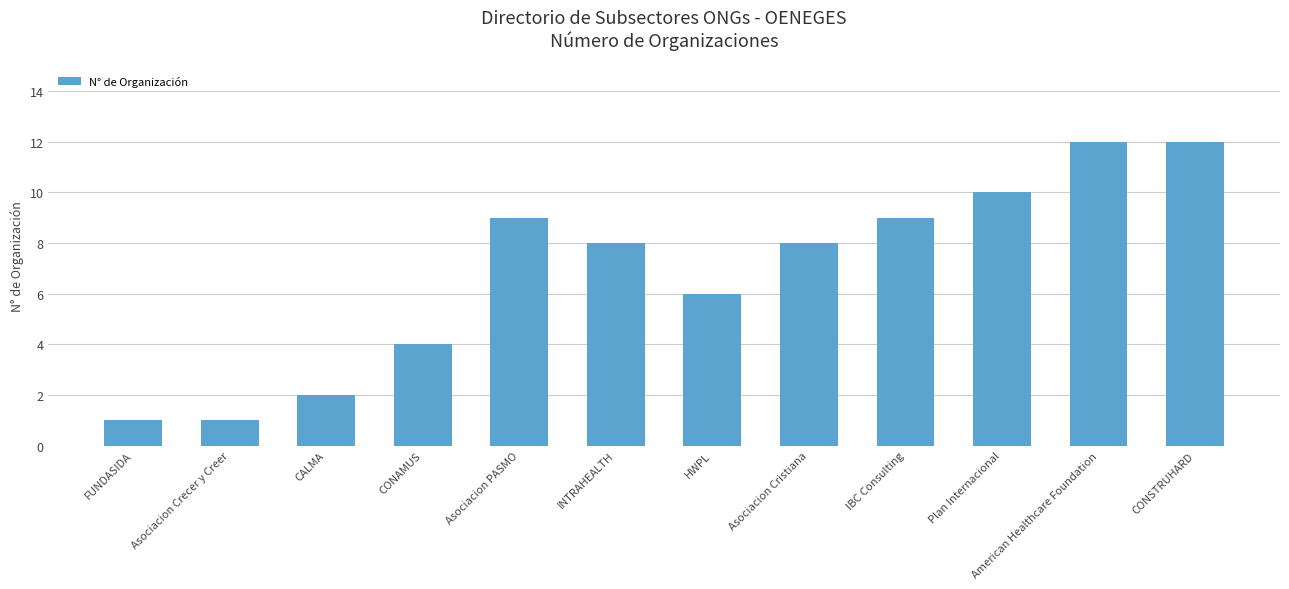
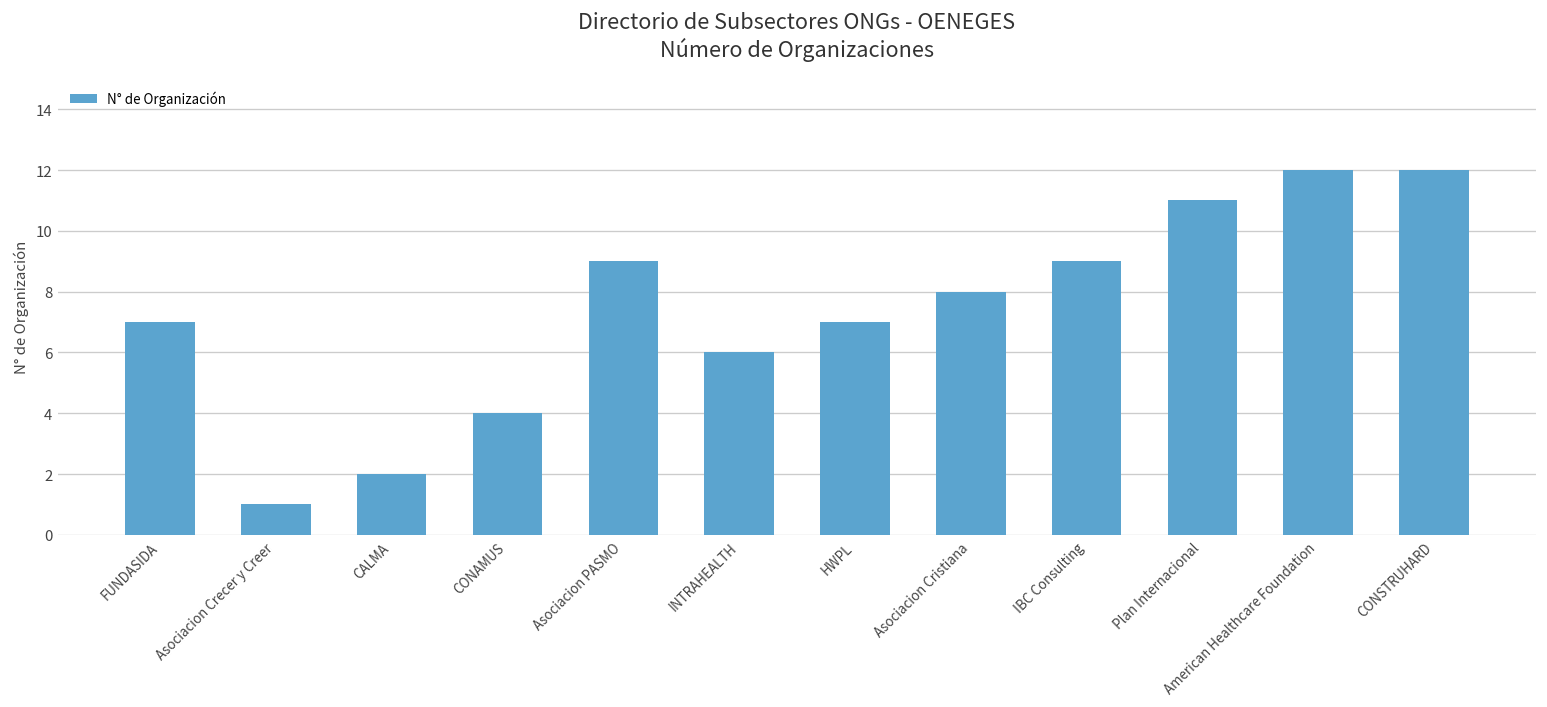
  {
-   "FUNDASIDA": 1,
+   "FUNDASIDA": 7,
    "Asociacion Crecer y Creer": 1,
    "CALMA": 2,
    "CONAMUS": 4,
    "Asociacion PASMO": 9,
-   "INTRAHEALTH": 8,
-   "HWPL": 6,
+   "INTRAHEALTH": 6,
+   "HWPL": 7,
    "Asociacion Cristiana": 8,
    "IBC Consulting": 9,
-   "Plan Internacional": 10,
+   "Plan Internacional": 11,
    "American Healthcare Foundation": 12,
    "CONSTRUHARD": 12
  }
